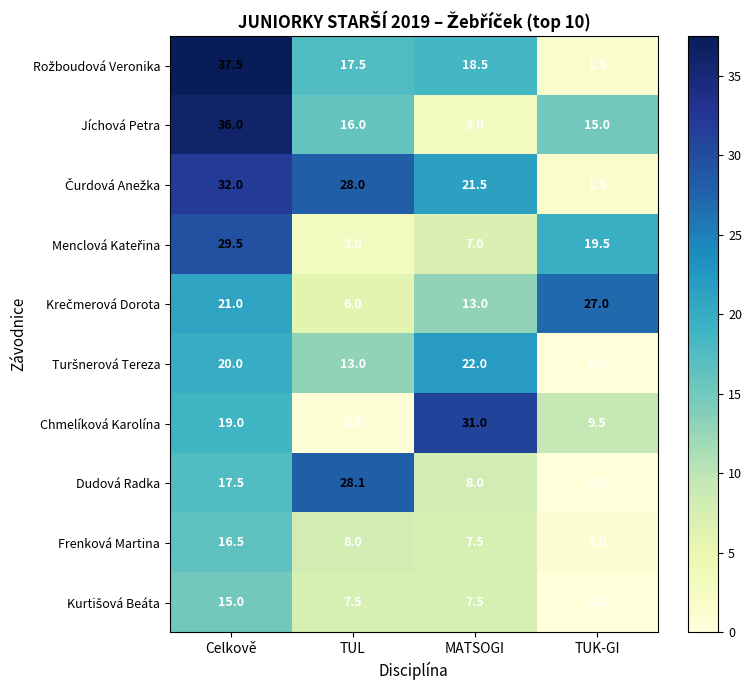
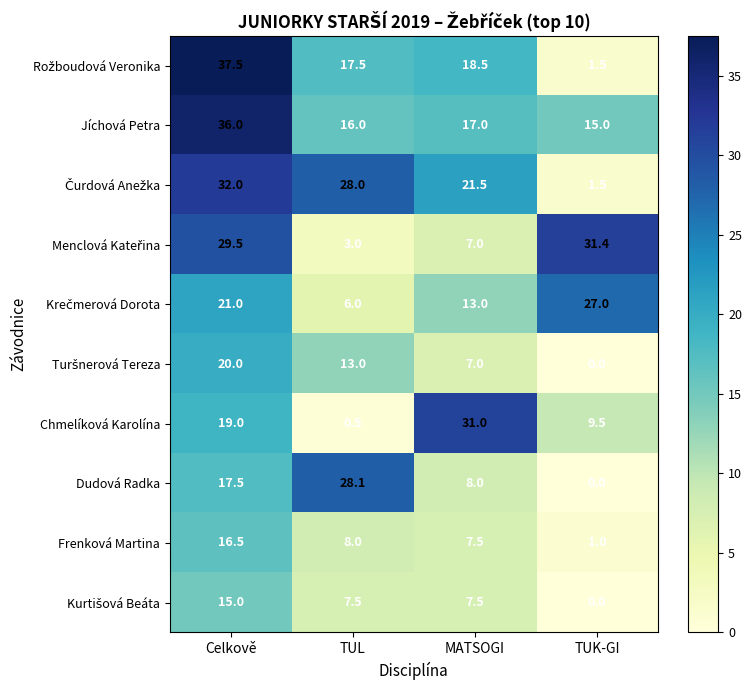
  {
    "Rožboudová Veronika": {
      "Celkově": 37.5,
      "TUL": 17.5,
      "MATSOGI": 18.5,
      "TUK-GI": 1.5
    },
    "Jíchová Petra": {
      "Celkově": 36.0,
      "TUL": 16.0,
-     "MATSOGI": 3.0,
+     "MATSOGI": 17.0,
      "TUK-GI": 15.0
    },
    "Čurdová Anežka": {
      "Celkově": 32.0,
      "TUL": 28.0,
      "MATSOGI": 21.5,
      "TUK-GI": 1.5
    },
    "Menclová Kateřina": {
      "Celkově": 29.5,
      "TUL": 3.0,
      "MATSOGI": 7.0,
-     "TUK-GI": 19.5
+     "TUK-GI": 31.4
    },
    "Krečmerová Dorota": {
      "Celkově": 21.0,
      "TUL": 6.0,
      "MATSOGI": 13.0,
      "TUK-GI": 27.0
    },
    "Turšnerová Tereza": {
      "Celkově": 20.0,
      "TUL": 13.0,
-     "MATSOGI": 22.0
+     "MATSOGI": 7.0
    },
    "Chmelíková Karolína": {
      "Celkově": 19.0,
      "MATSOGI": 31.0,
      "TUK-GI": 9.5
    },
    "Dudová Radka": {
      "Celkově": 17.5,
      "TUL": 28.1,
      "MATSOGI": 8.0
    },
    "Frenková Martina": {
      "Celkově": 16.5,
      "TUL": 8.0,
      "MATSOGI": 7.5
    },
    "Kurtišová Beáta": {
      "Celkově": 15.0,
      "TUL": 7.5,
      "MATSOGI": 7.5
    }
  }
